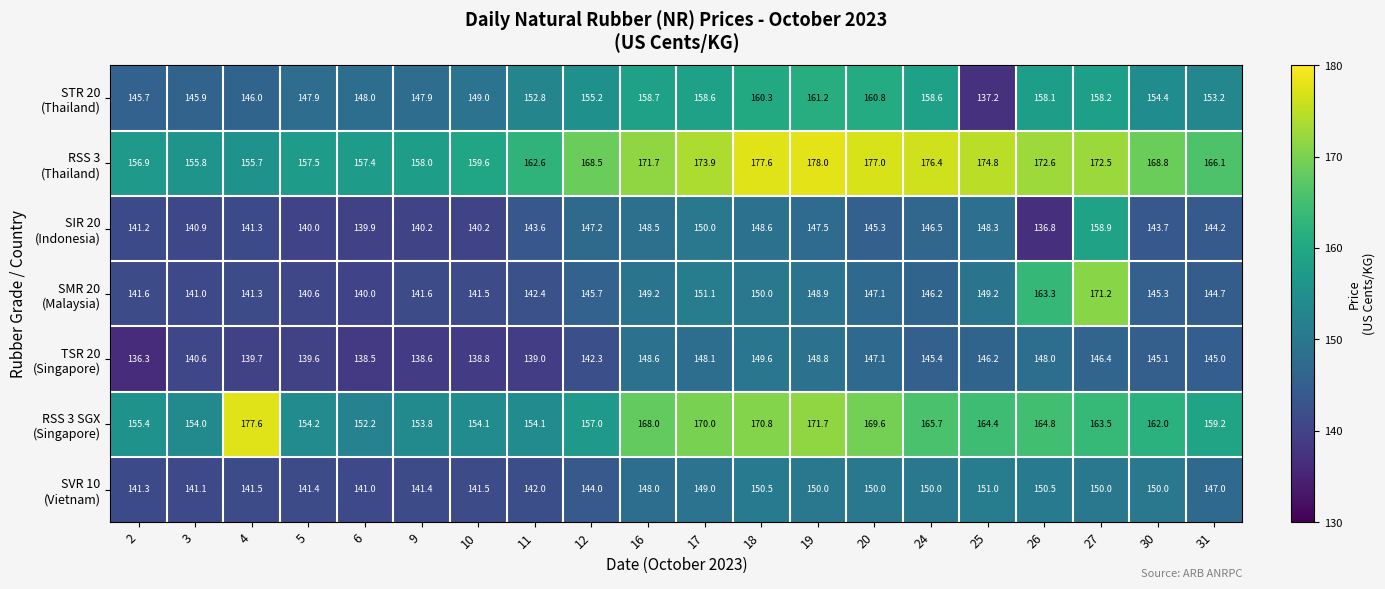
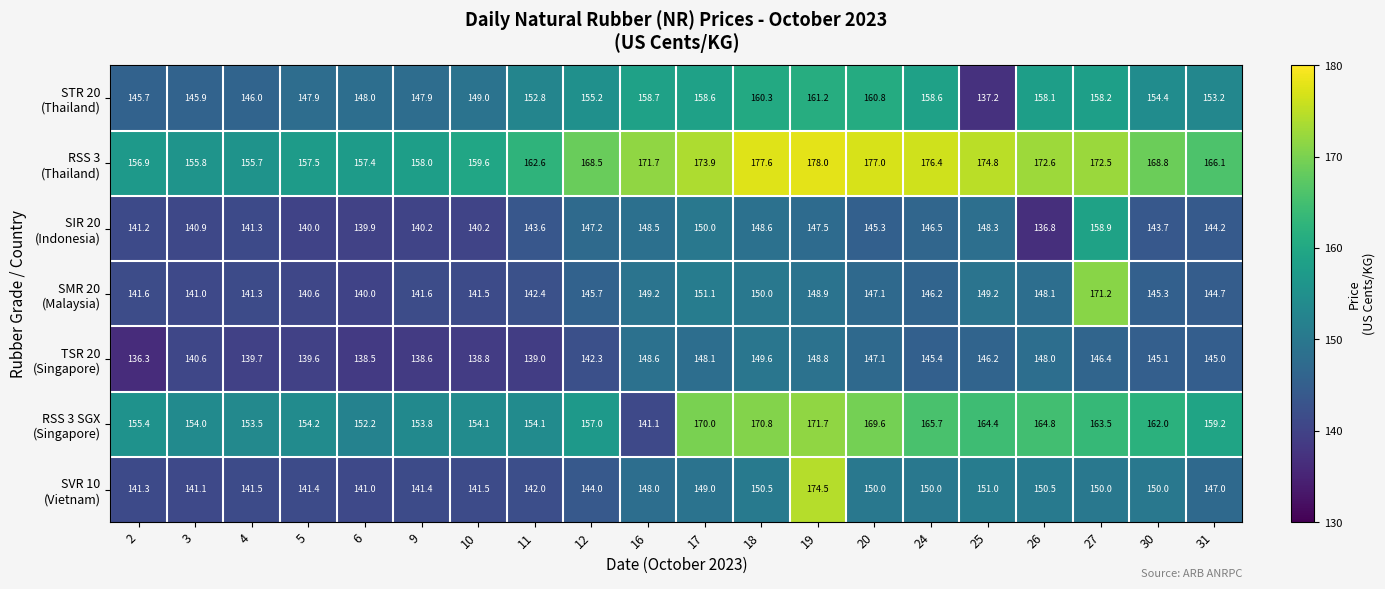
  {
    "STR 20 (Thailand)": {
      "2": 145.7,
      "3": 145.9,
      "4": 146.0,
      "5": 147.9,
      "6": 148.0,
      "9": 147.9,
      "10": 149.0,
      "11": 152.8,
      "12": 155.2,
      "16": 158.7,
      "17": 158.6,
      "18": 160.3,
      "19": 161.2,
      "20": 160.8,
      "24": 158.6,
      "25": 137.2,
      "26": 158.1,
      "27": 158.2,
      "30": 154.4,
      "31": 153.2
    },
    "RSS 3 (Thailand)": {
      "2": 156.9,
      "3": 155.8,
      "4": 155.7,
      "5": 157.5,
      "6": 157.4,
      "9": 158.0,
      "10": 159.6,
      "11": 162.6,
      "12": 168.5,
      "16": 171.7,
      "17": 173.9,
      "18": 177.6,
      "19": 178.0,
      "20": 177.0,
      "24": 176.4,
      "25": 174.8,
      "26": 172.6,
      "27": 172.5,
      "30": 168.8,
      "31": 166.1
    },
    "SIR 20 (Indonesia)": {
      "2": 141.2,
      "3": 140.9,
      "4": 141.3,
      "5": 140.0,
      "6": 139.9,
      "9": 140.2,
      "10": 140.2,
      "11": 143.6,
      "12": 147.2,
      "16": 148.5,
      "17": 150.0,
      "18": 148.6,
      "19": 147.5,
      "20": 145.3,
      "24": 146.5,
      "25": 148.3,
      "26": 136.8,
      "27": 158.9,
      "30": 143.7,
      "31": 144.2
    },
    "SMR 20 (Malaysia)": {
      "2": 141.6,
      "3": 141.0,
      "4": 141.3,
      "5": 140.6,
      "6": 140.0,
      "9": 141.6,
      "10": 141.5,
      "11": 142.4,
      "12": 145.7,
      "16": 149.2,
      "17": 151.1,
      "18": 150.0,
      "19": 148.9,
      "20": 147.1,
      "24": 146.2,
      "25": 149.2,
-     "26": 163.3,
+     "26": 148.1,
      "27": 171.2,
      "30": 145.3,
      "31": 144.7
    },
    "TSR 20 (Singapore)": {
      "2": 136.3,
      "3": 140.6,
      "4": 139.7,
      "5": 139.6,
      "6": 138.5,
      "9": 138.6,
      "10": 138.8,
      "11": 139.0,
      "12": 142.3,
      "16": 148.6,
      "17": 148.1,
      "18": 149.6,
      "19": 148.8,
      "20": 147.1,
      "24": 145.4,
      "25": 146.2,
      "26": 148.0,
      "27": 146.4,
      "30": 145.1,
      "31": 145.0
    },
    "RSS 3 SGX (Singapore)": {
      "2": 155.4,
      "3": 154.0,
-     "4": 177.6,
+     "4": 153.5,
      "5": 154.2,
      "6": 152.2,
      "9": 153.8,
      "10": 154.1,
      "11": 154.1,
      "12": 157.0,
-     "16": 168.0,
+     "16": 141.1,
      "17": 170.0,
      "18": 170.8,
      "19": 171.7,
      "20": 169.6,
      "24": 165.7,
      "25": 164.4,
      "26": 164.8,
      "27": 163.5,
      "30": 162.0,
      "31": 159.2
    },
    "SVR 10 (Vietnam)": {
      "2": 141.3,
      "3": 141.1,
      "4": 141.5,
      "5": 141.4,
      "6": 141.0,
      "9": 141.4,
      "10": 141.5,
      "11": 142.0,
      "12": 144.0,
      "16": 148.0,
      "17": 149.0,
      "18": 150.5,
-     "19": 150.0,
+     "19": 174.5,
      "20": 150.0,
      "24": 150.0,
      "25": 151.0,
      "26": 150.5,
      "27": 150.0,
      "30": 150.0,
      "31": 147.0
    }
  }
